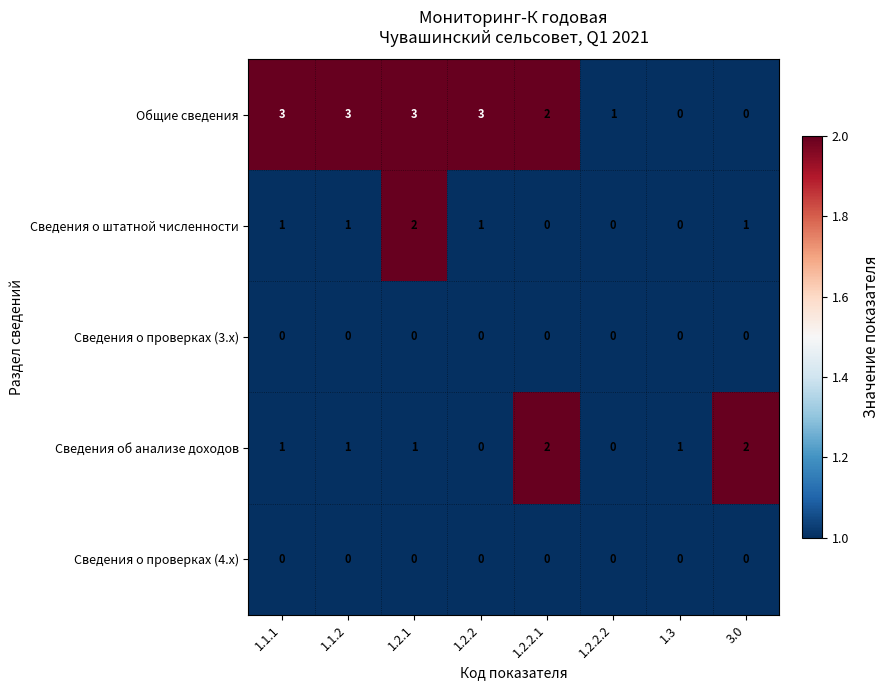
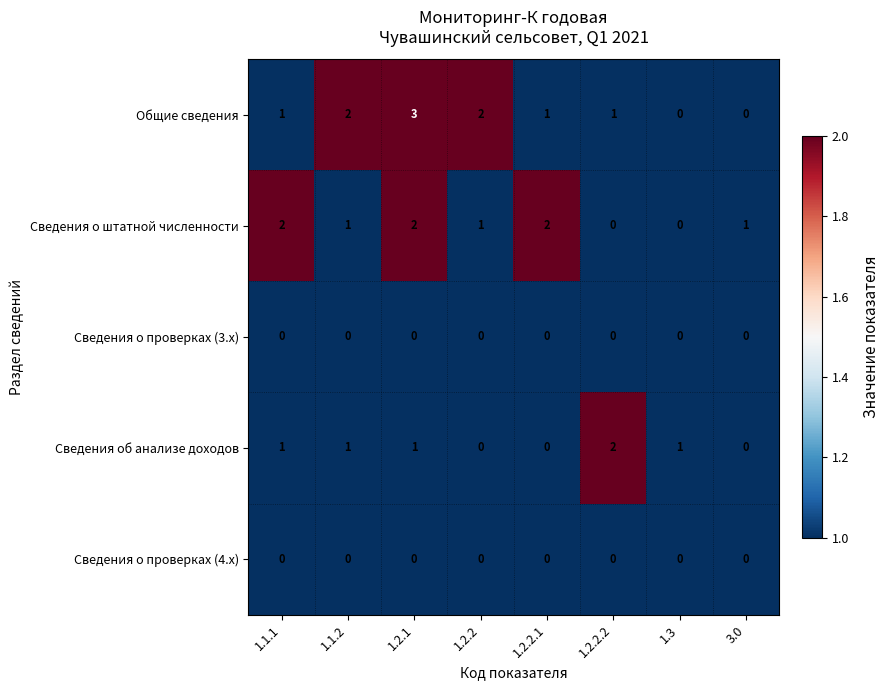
  {
    "Общие сведения": {
-     "1.1.1": 3,
-     "1.1.2": 3,
+     "1.1.1": 1,
+     "1.1.2": 2,
      "1.2.1": 3,
-     "1.2.2": 3,
-     "1.2.2.1": 2,
+     "1.2.2": 2,
+     "1.2.2.1": 1,
      "1.2.2.2": 1,
      "1.3": 0,
      "3.0": 0
    },
    "Сведения о штатной численности": {
-     "1.1.1": 1,
+     "1.1.1": 2,
      "1.1.2": 1,
      "1.2.1": 2,
      "1.2.2": 1,
-     "1.2.2.1": 0,
+     "1.2.2.1": 2,
      "1.2.2.2": 0,
      "1.3": 0,
      "3.0": 1
    },
    "Сведения о проверках (3.x)": {
      "1.1.1": 0,
      "1.1.2": 0,
      "1.2.1": 0,
      "1.2.2": 0,
      "1.2.2.1": 0,
      "1.2.2.2": 0,
      "1.3": 0,
      "3.0": 0
    },
    "Сведения об анализе доходов": {
      "1.1.1": 1,
      "1.1.2": 1,
      "1.2.1": 1,
      "1.2.2": 0,
-     "1.2.2.1": 2,
-     "1.2.2.2": 0,
+     "1.2.2.1": 0,
+     "1.2.2.2": 2,
      "1.3": 1,
-     "3.0": 2
+     "3.0": 0
    },
    "Сведения о проверках (4.x)": {
      "1.1.1": 0,
      "1.1.2": 0,
      "1.2.1": 0,
      "1.2.2": 0,
      "1.2.2.1": 0,
      "1.2.2.2": 0,
      "1.3": 0,
      "3.0": 0
    }
  }
